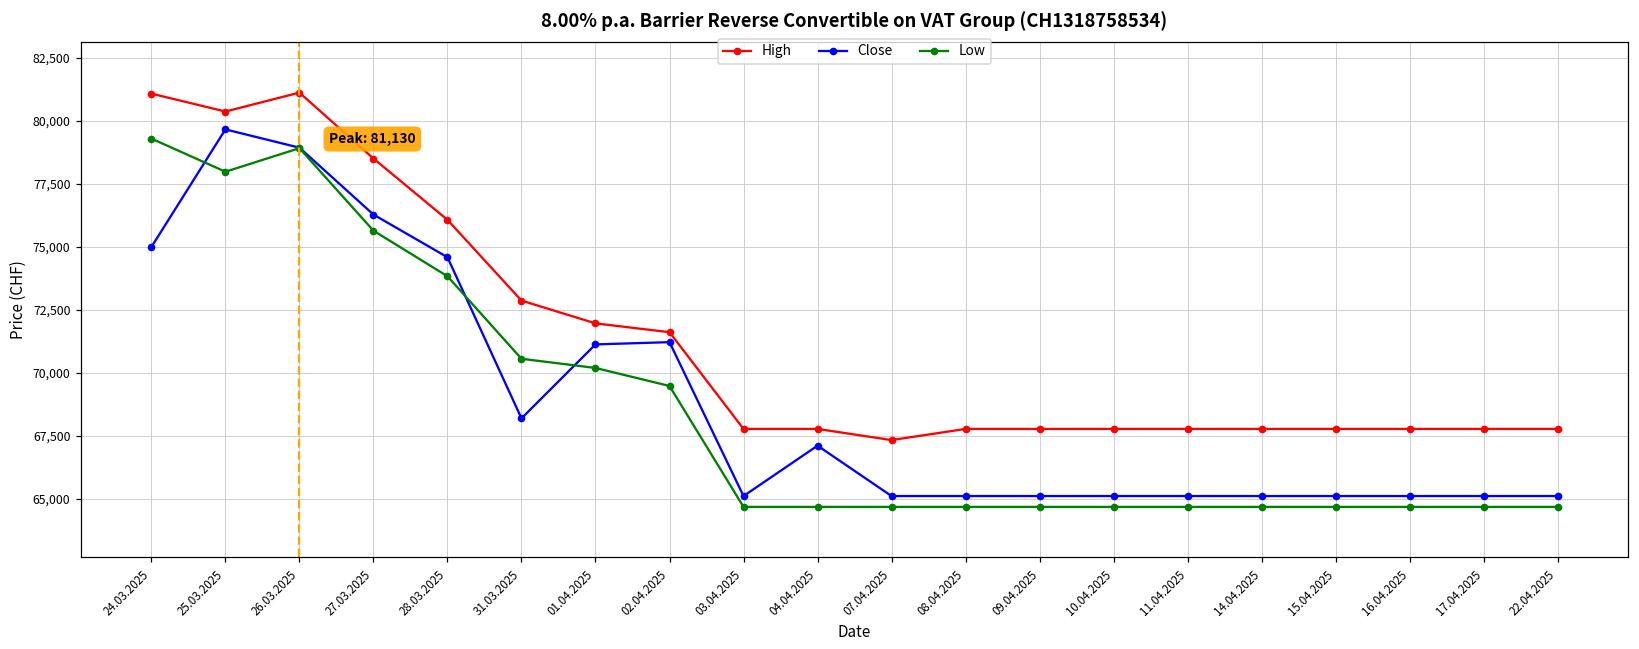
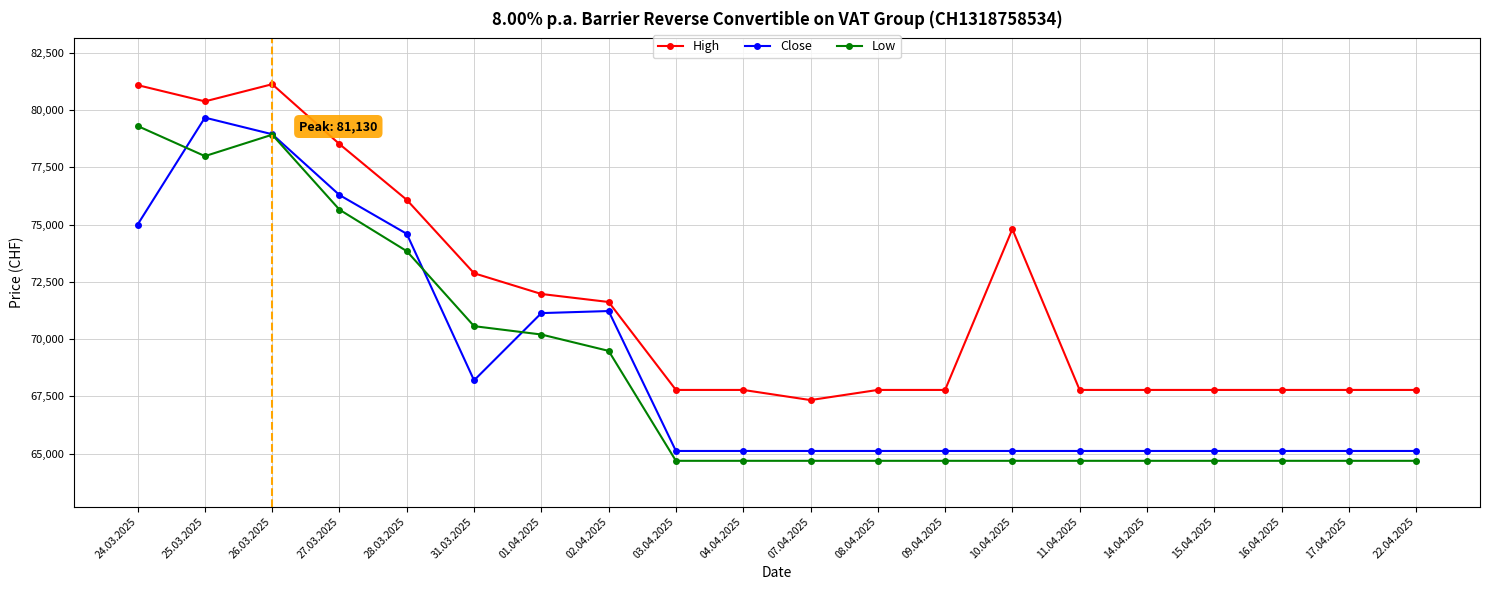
  {
    "High": {
      "24.03.2025": "81,100",
      "25.03.2025": "80,400",
      "26.03.2025": "81,100",
      "28.03.2025": "76,100",
      "31.03.2025": "72,900",
      "01.04.2025": "72,000",
      "02.04.2025": "71,600",
      "03.04.2025": "67,800",
      "04.04.2025": "67,800",
      "07.04.2025": "67,300",
      "08.04.2025": "67,800",
      "09.04.2025": "67,800",
-     "10.04.2025": "67,800",
+     "10.04.2025": "74,800",
      "11.04.2025": "67,800",
      "14.04.2025": "67,800",
      "15.04.2025": "67,800",
      "16.04.2025": "67,800",
      "17.04.2025": "67,800",
      "22.04.2025": "67,800"
    },
    "Close": {
      "24.03.2025": "75,000",
      "25.03.2025": "79,700",
      "27.03.2025": "76,300",
      "28.03.2025": "74,600",
      "31.03.2025": "68,200",
      "01.04.2025": "71,100",
      "02.04.2025": "71,200",
      "03.04.2025": "65,100",
-     "04.04.2025": "67,100",
+     "04.04.2025": "65,100",
      "07.04.2025": "65,100",
      "08.04.2025": "65,100",
      "09.04.2025": "65,100",
      "10.04.2025": "65,100",
      "11.04.2025": "65,100",
      "14.04.2025": "65,100",
      "15.04.2025": "65,100",
      "16.04.2025": "65,100",
      "17.04.2025": "65,100",
      "22.04.2025": "65,100"
    },
    "Low": {
      "24.03.2025": "79,300",
      "25.03.2025": "78,000",
      "27.03.2025": "75,700",
      "28.03.2025": "73,800",
      "31.03.2025": "70,600",
      "01.04.2025": "70,200",
      "02.04.2025": "69,500",
      "03.04.2025": "64,700",
      "04.04.2025": "64,700",
      "07.04.2025": "64,700",
      "08.04.2025": "64,700",
      "09.04.2025": "64,700",
      "10.04.2025": "64,700",
      "11.04.2025": "64,700",
      "14.04.2025": "64,700",
      "15.04.2025": "64,700",
      "16.04.2025": "64,700",
      "17.04.2025": "64,700",
      "22.04.2025": "64,700"
    }
  }
